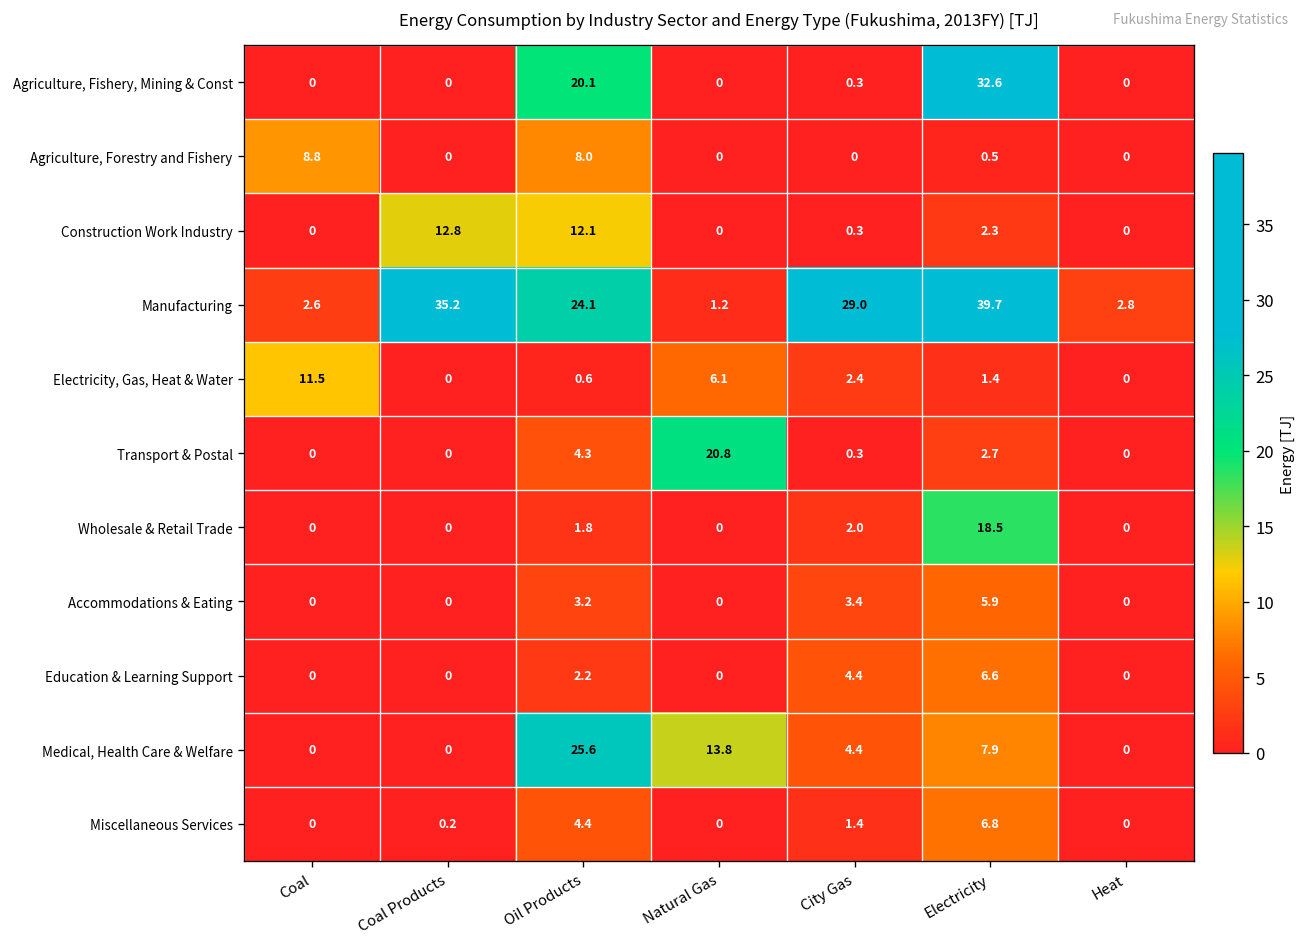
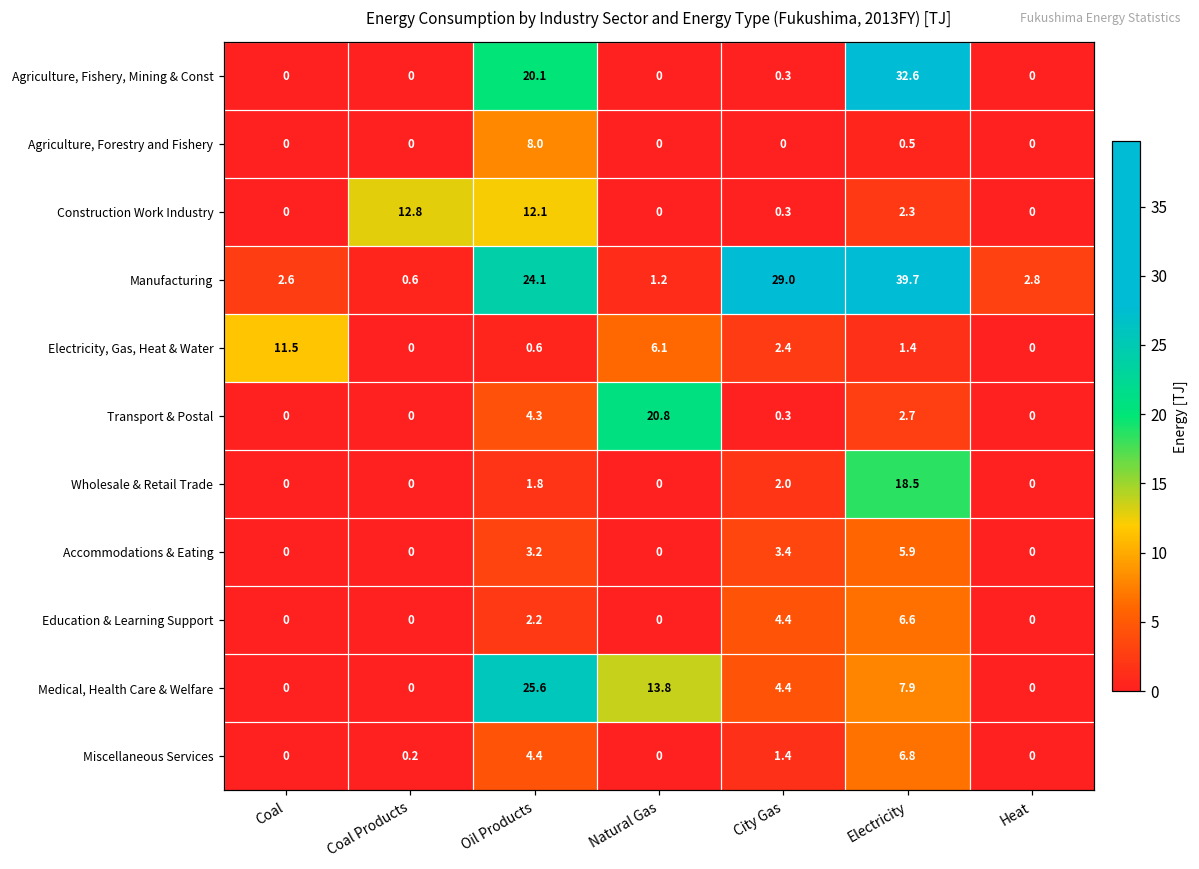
  {
    "Agriculture, Fishery, Mining & Const": {
      "Coal": 0,
      "Coal Products": 0,
      "Oil Products": 20.1,
      "Natural Gas": 0,
      "City Gas": 0.3,
      "Electricity": 32.6,
      "Heat": 0
    },
    "Agriculture, Forestry and Fishery": {
-     "Coal": 8.8,
+     "Coal": 0,
      "Coal Products": 0,
      "Oil Products": 8.0,
      "Natural Gas": 0,
      "City Gas": 0,
      "Electricity": 0.5,
      "Heat": 0
    },
    "Construction Work Industry": {
      "Coal": 0,
      "Coal Products": 12.8,
      "Oil Products": 12.1,
      "Natural Gas": 0,
      "City Gas": 0.3,
      "Electricity": 2.3,
      "Heat": 0
    },
    "Manufacturing": {
      "Coal": 2.6,
-     "Coal Products": 35.2,
+     "Coal Products": 0.6,
      "Oil Products": 24.1,
      "Natural Gas": 1.2,
      "City Gas": 29.0,
      "Electricity": 39.7,
      "Heat": 2.8
    },
    "Electricity, Gas, Heat & Water": {
      "Coal": 11.5,
      "Coal Products": 0,
      "Oil Products": 0.6,
      "Natural Gas": 6.1,
      "City Gas": 2.4,
      "Electricity": 1.4,
      "Heat": 0
    },
    "Transport & Postal": {
      "Coal": 0,
      "Coal Products": 0,
      "Oil Products": 4.3,
      "Natural Gas": 20.8,
      "City Gas": 0.3,
      "Electricity": 2.7,
      "Heat": 0
    },
    "Wholesale & Retail Trade": {
      "Coal": 0,
      "Coal Products": 0,
      "Oil Products": 1.8,
      "Natural Gas": 0,
      "City Gas": 2.0,
      "Electricity": 18.5,
      "Heat": 0
    },
    "Accommodations & Eating": {
      "Coal": 0,
      "Coal Products": 0,
      "Oil Products": 3.2,
      "Natural Gas": 0,
      "City Gas": 3.4,
      "Electricity": 5.9,
      "Heat": 0
    },
    "Education & Learning Support": {
      "Coal": 0,
      "Coal Products": 0,
      "Oil Products": 2.2,
      "Natural Gas": 0,
      "City Gas": 4.4,
      "Electricity": 6.6,
      "Heat": 0
    },
    "Medical, Health Care & Welfare": {
      "Coal": 0,
      "Coal Products": 0,
      "Oil Products": 25.6,
      "Natural Gas": 13.8,
      "City Gas": 4.4,
      "Electricity": 7.9,
      "Heat": 0
    },
    "Miscellaneous Services": {
      "Coal": 0,
      "Coal Products": 0.2,
      "Oil Products": 4.4,
      "Natural Gas": 0,
      "City Gas": 1.4,
      "Electricity": 6.8,
      "Heat": 0
    }
  }
